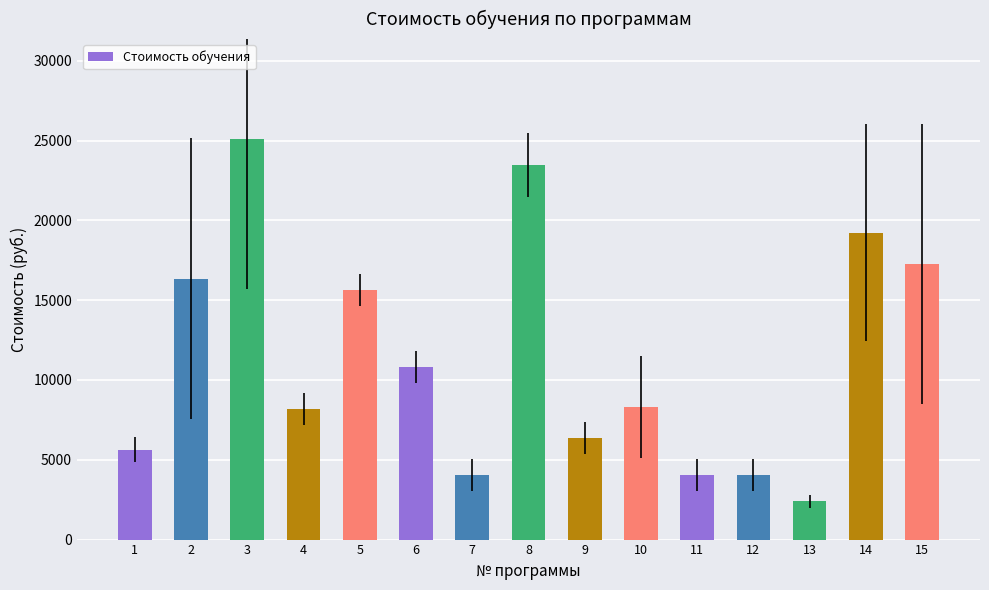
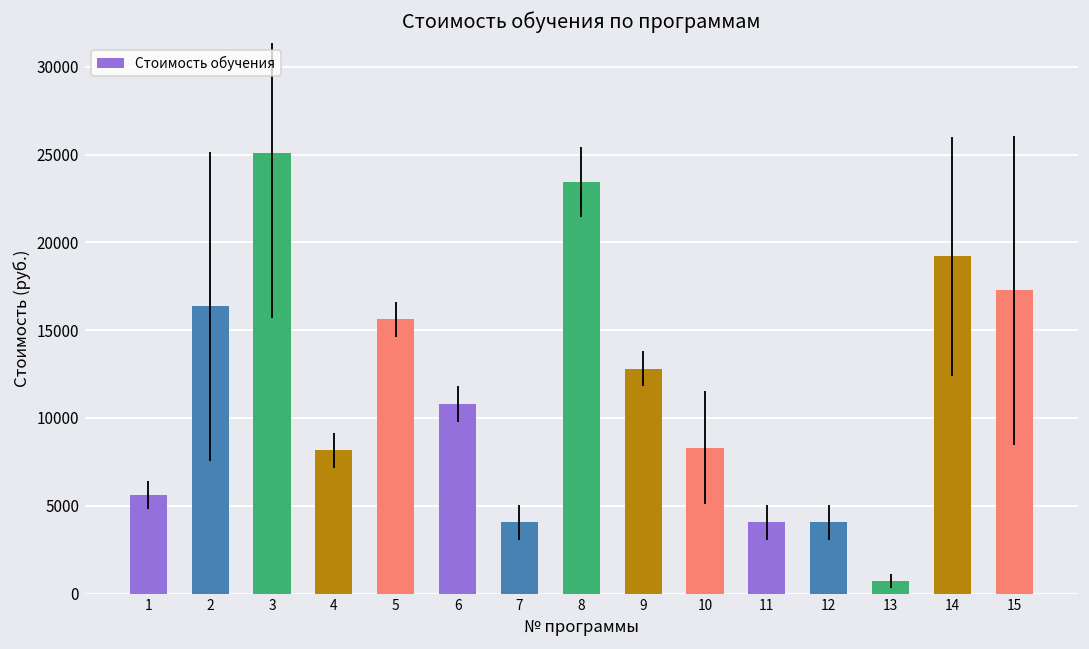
  {
    "1": 5600,
    "2": 16400,
    "3": 25100,
    "4": 8200,
    "5": 15600,
    "6": 10800,
    "7": 4100,
    "8": 23400,
-   "9": 6300,
+   "9": 12800,
    "10": 8300,
    "11": 4100,
    "12": 4100,
-   "13": 2400,
+   "13": 700,
    "14": 19200,
    "15": 17300
  }
